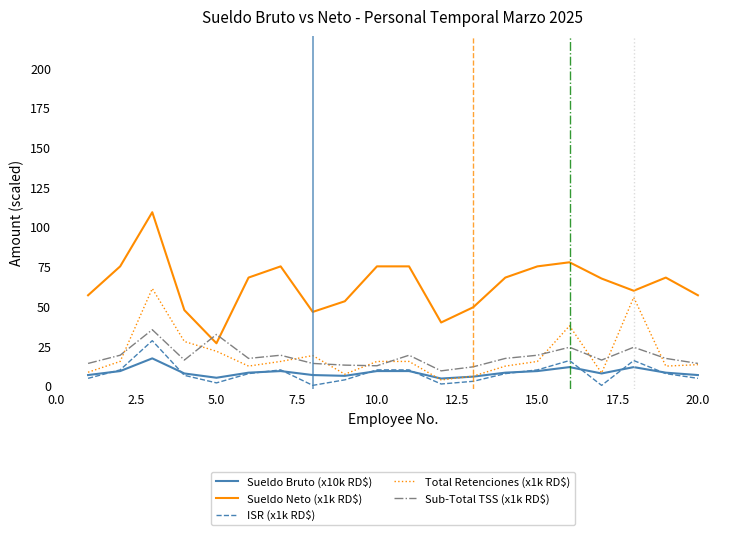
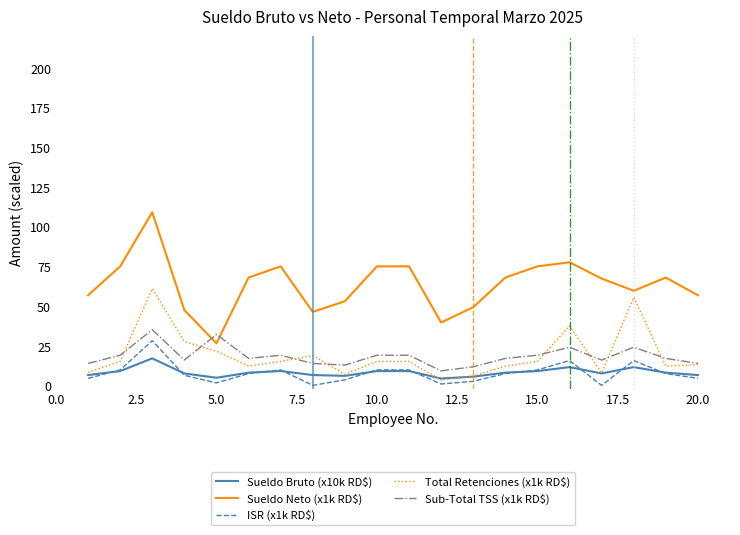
  {
    "Sub-Total TSS (x1k RD$)": {
      "5.0": 32,
-     "10.0": 12,
+     "10.0": 19,
      "15.0": 19
    }
  }
